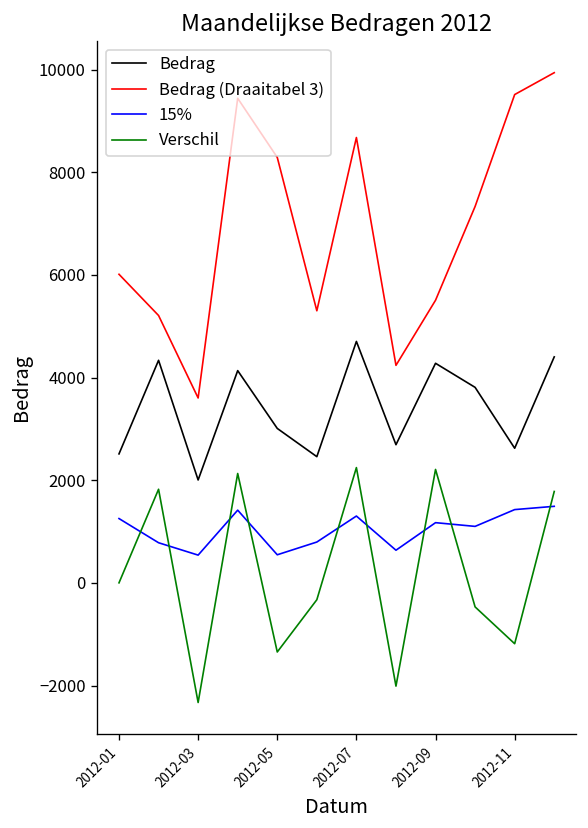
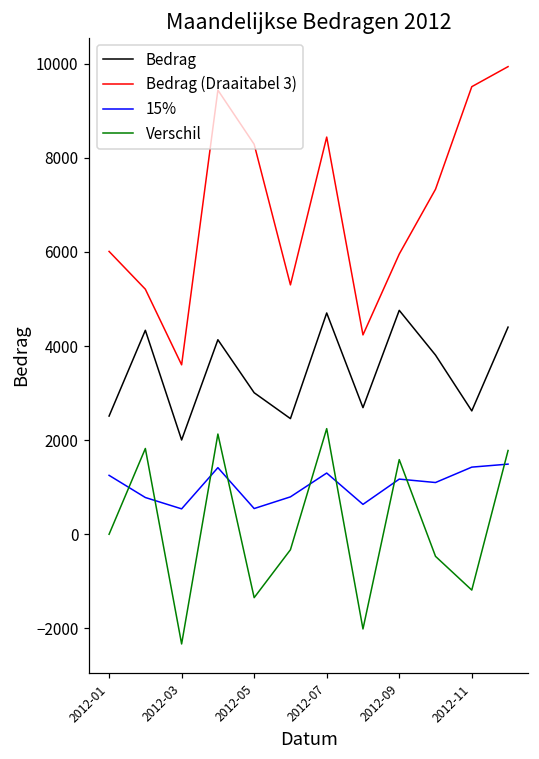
  {
    "Bedrag": {
      "2012-01": 2500,
      "2012-03": 2000,
      "2012-05": 3000,
      "2012-07": 4700,
-     "2012-09": 4300,
+     "2012-09": 4800,
      "2012-11": 2600
    },
    "Bedrag (Draaitabel 3)": {
      "2012-01": 6000,
      "2012-03": 3600,
      "2012-05": 8300,
-     "2012-07": 8700,
-     "2012-09": 5500,
+     "2012-07": 8400,
+     "2012-09": 6000,
      "2012-11": 9500
    },
    "15%": {
      "2012-01": 1300,
      "2012-03": 500,
      "2012-05": 500,
      "2012-07": 1300,
      "2012-09": 1200,
      "2012-11": 1400
    },
    "Verschil": {
      "2012-01": 0,
      "2012-03": -2300,
      "2012-05": -1300,
      "2012-07": 2200,
-     "2012-09": 2200,
+     "2012-09": 1600,
      "2012-11": -1200
    }
  }
